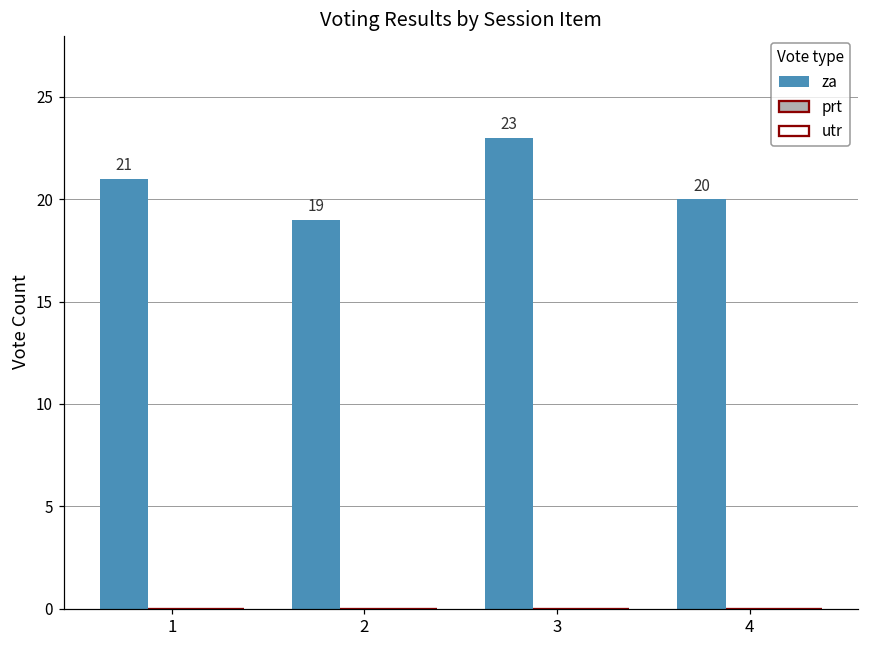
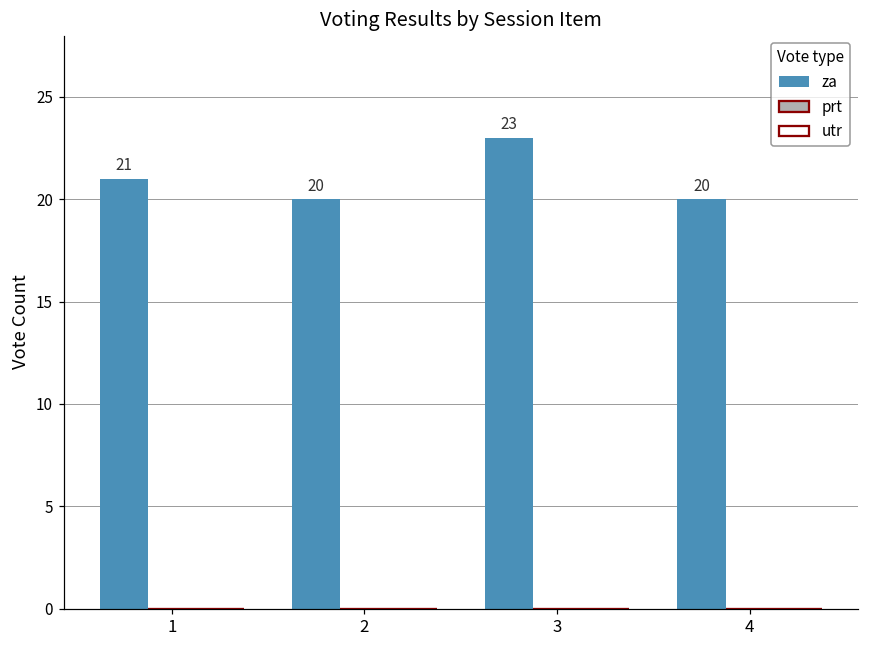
  {
    "za": {
      "1": 21,
-     "2": 19,
+     "2": 20,
      "3": 23,
      "4": 20
    },
    "prt": {
      "1": 0.0,
      "2": 0.0,
      "3": 0.0,
      "4": 0.0
    },
    "utr": {
      "1": 0.0,
      "2": 0.0,
      "3": 0.0,
      "4": 0.0
    }
  }
